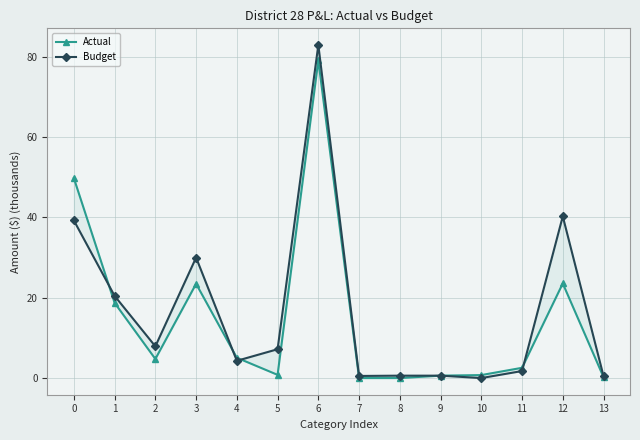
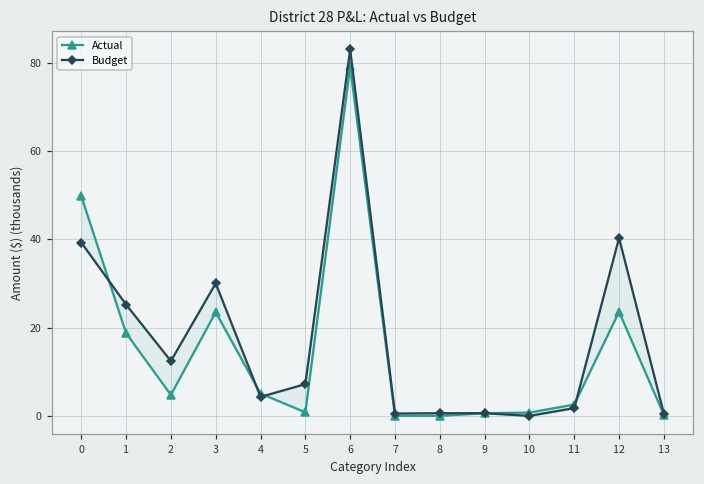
  {
    "Budget": {
      "0": 39,
-     "1": 20,
-     "2": 8,
+     "1": 25,
+     "2": 12,
      "4": 4,
      "10": 0,
      "11": 2
    }
  }
